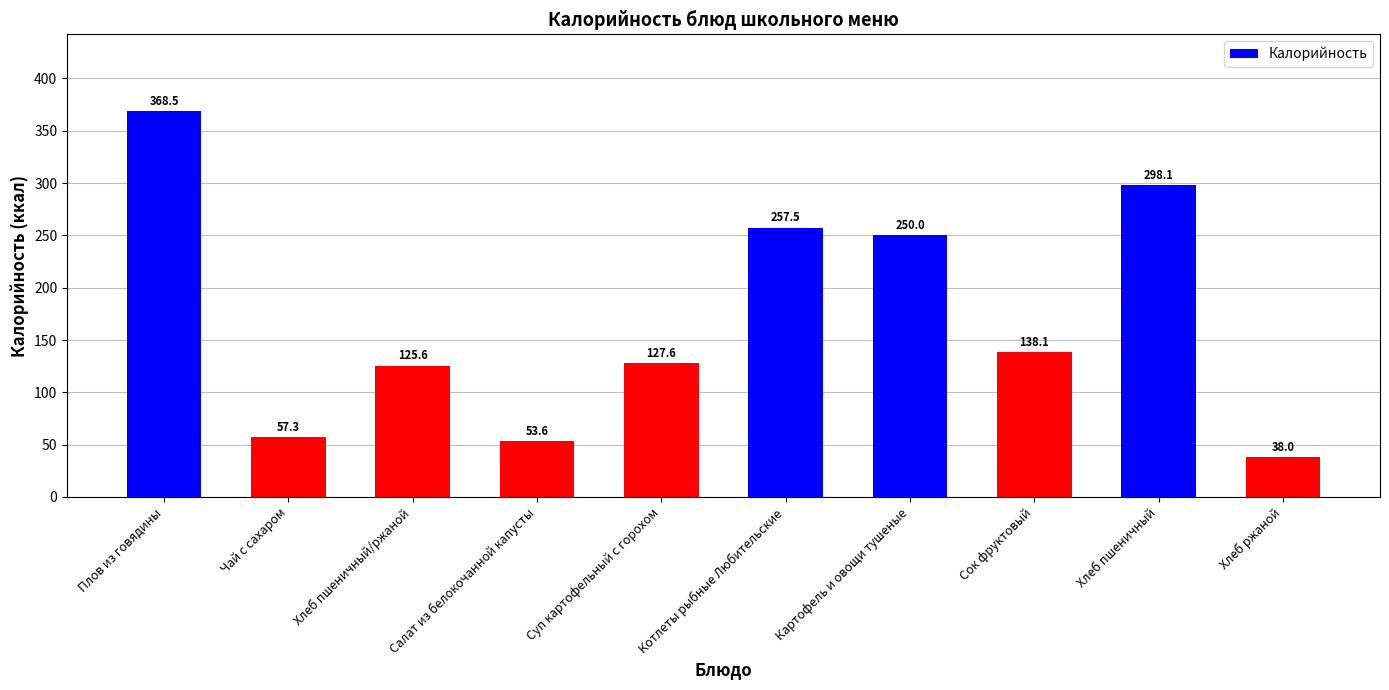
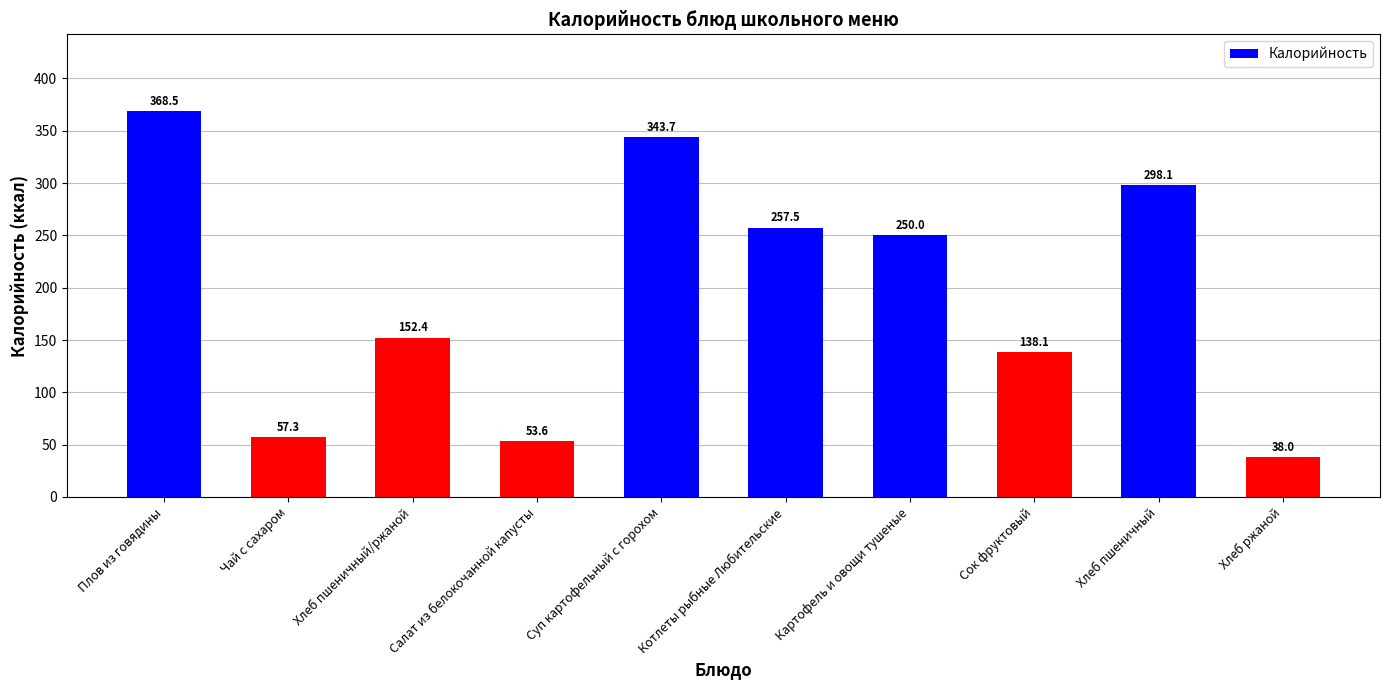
  {
    "Плов из говядины": 368.5,
    "Чай с сахаром": 57.3,
-   "Хлеб пшеничный/ржаной": 125.6,
+   "Хлеб пшеничный/ржаной": 152.4,
    "Салат из белокочанной капусты": 53.6,
-   "Суп картофельный с горохом": 127.6,
+   "Суп картофельный с горохом": 343.7,
    "Котлеты рыбные Любительские": 257.5,
    "Картофель и овощи тушеные": 250.0,
    "Сок фруктовый": 138.1,
    "Хлеб пшеничный": 298.1,
    "Хлеб ржаной": 38.0
  }
